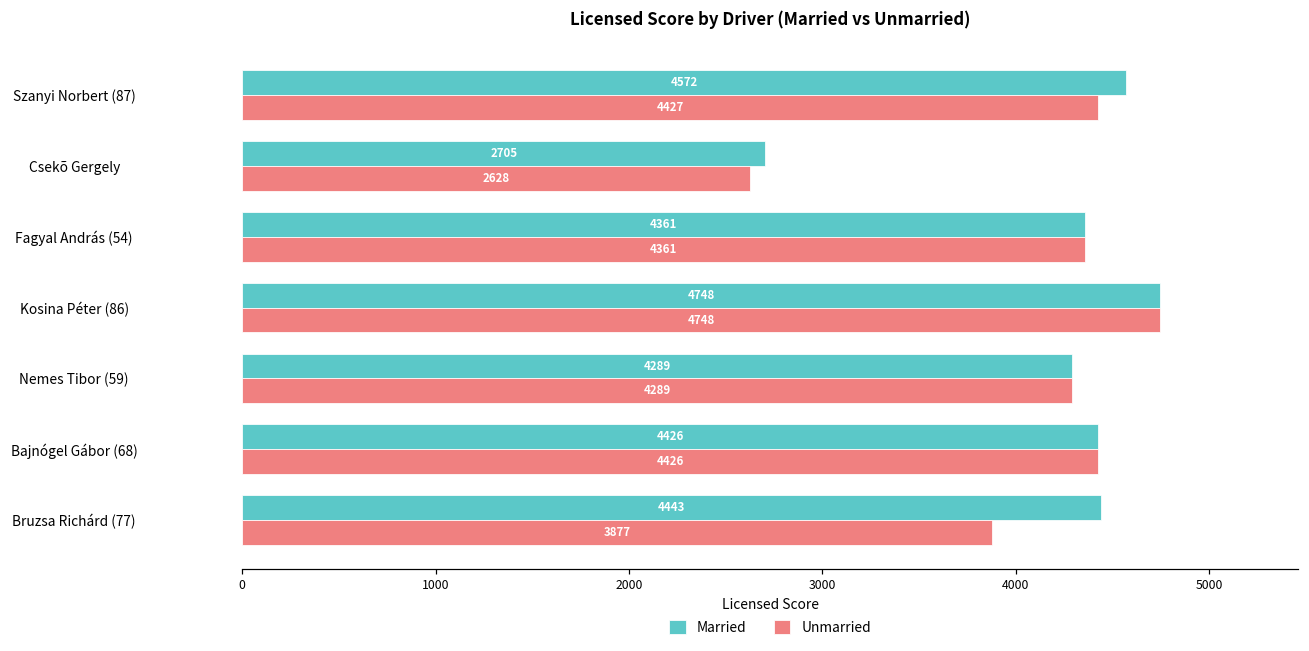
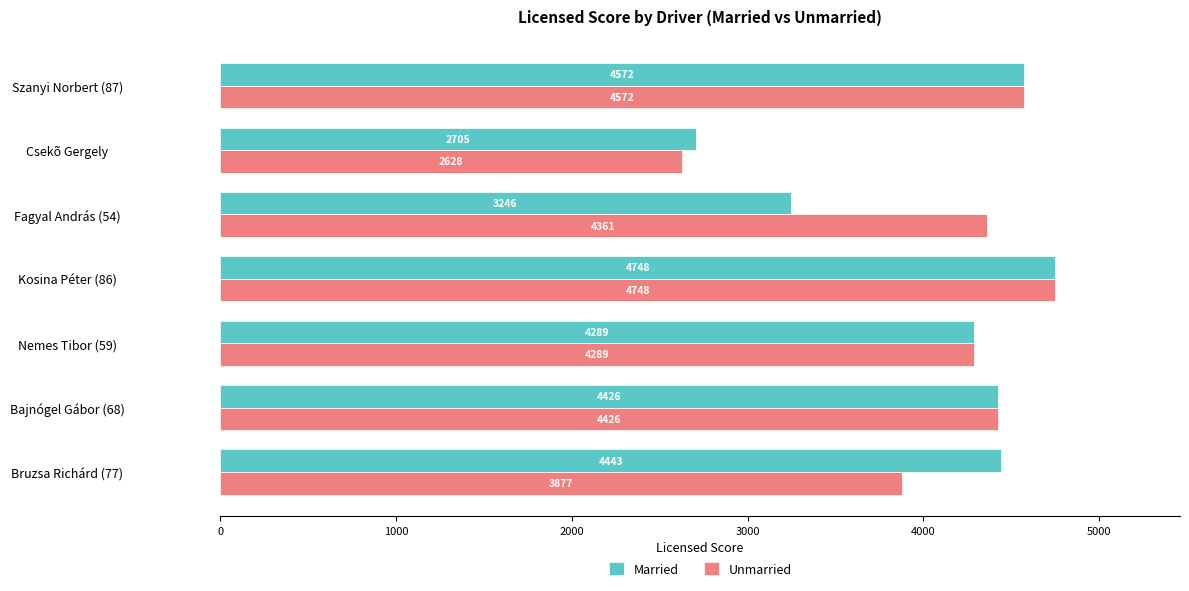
  {
    "Married": {
      "Szanyi Norbert (87)": 4572,
      "Csekõ Gergely": 2705,
-     "Fagyal András (54)": 4361,
+     "Fagyal András (54)": 3246,
      "Kosina Péter (86)": 4748,
      "Nemes Tibor (59)": 4289,
      "Bajnógel Gábor (68)": 4426,
      "Bruzsa Richárd (77)": 4443
    },
    "Unmarried": {
-     "Szanyi Norbert (87)": 4427,
+     "Szanyi Norbert (87)": 4572,
      "Csekõ Gergely": 2628,
      "Fagyal András (54)": 4361,
      "Kosina Péter (86)": 4748,
      "Nemes Tibor (59)": 4289,
      "Bajnógel Gábor (68)": 4426,
      "Bruzsa Richárd (77)": 3877
    }
  }
